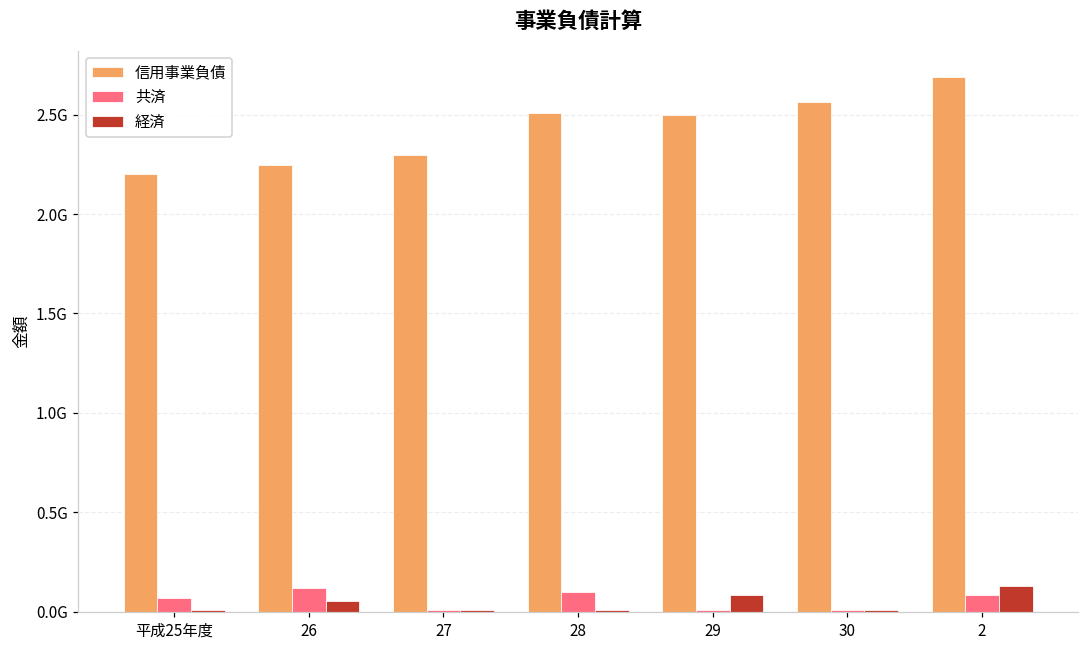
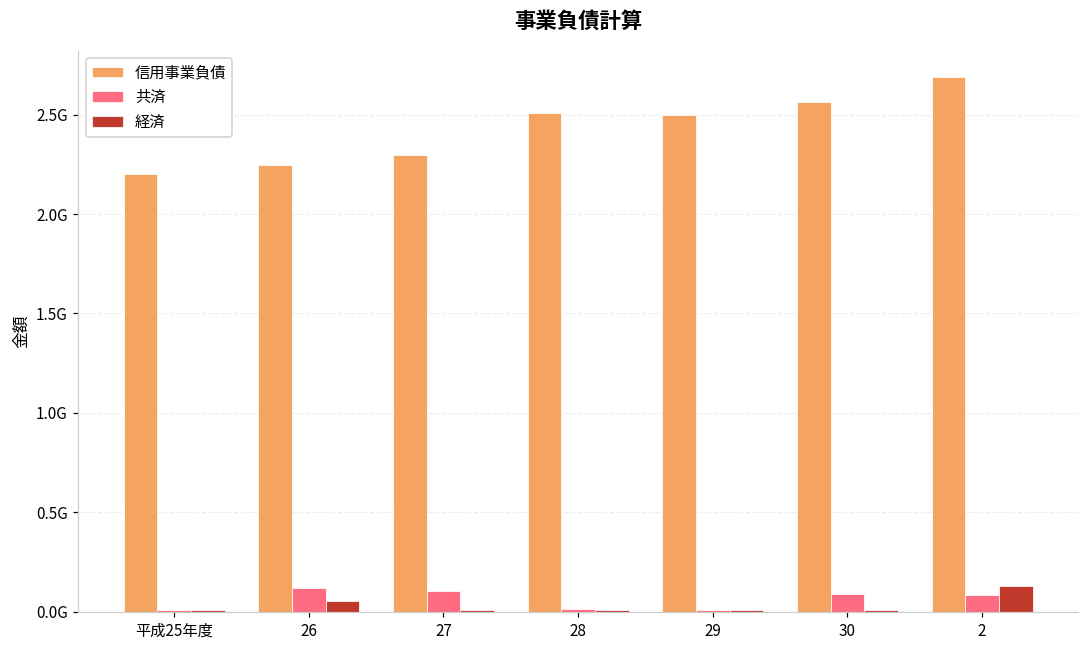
  {
    "信用事業負債": {
      "平成25年度": 2200000000,
      "26": 2250000000,
      "27": 2300000000,
      "28": 2510000000,
      "29": 2500000000,
      "30": 2560000000,
      "2": 2690000000
    },
    "共済": {
-     "平成25年度": 70000000,
+     "平成25年度": 10000000,
      "26": 120000000,
-     "27": 10000000,
-     "28": 100000000,
-     "30": 10000000,
+     "27": 110000000,
+     "28": 10000000,
+     "30": 90000000,
      "2": 90000000
    },
    "経済": {
      "26": 60000000,
-     "29": 90000000,
+     "29": 10000000,
      "2": 130000000
    }
  }
